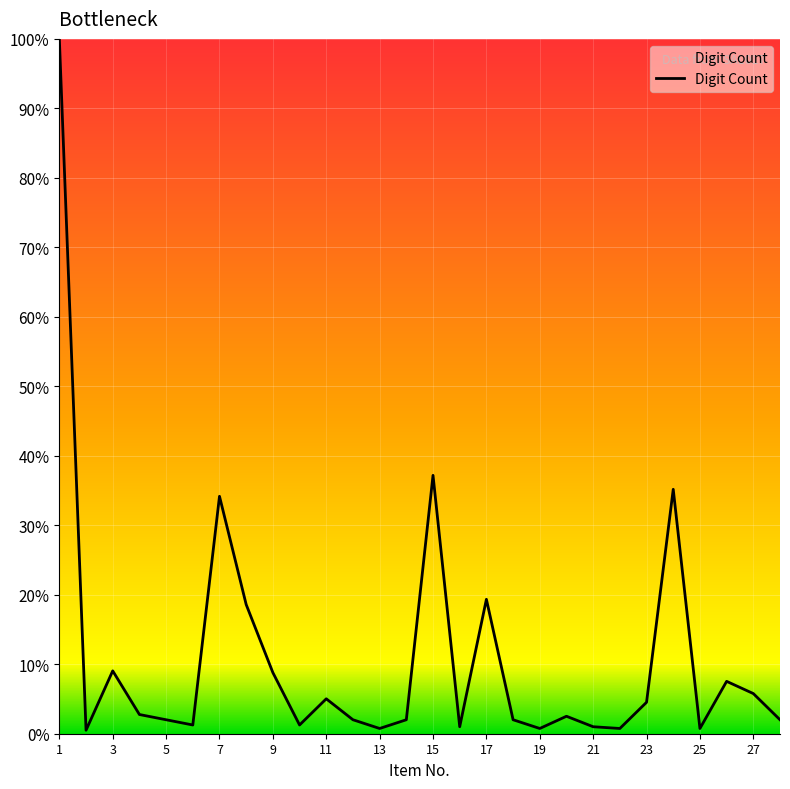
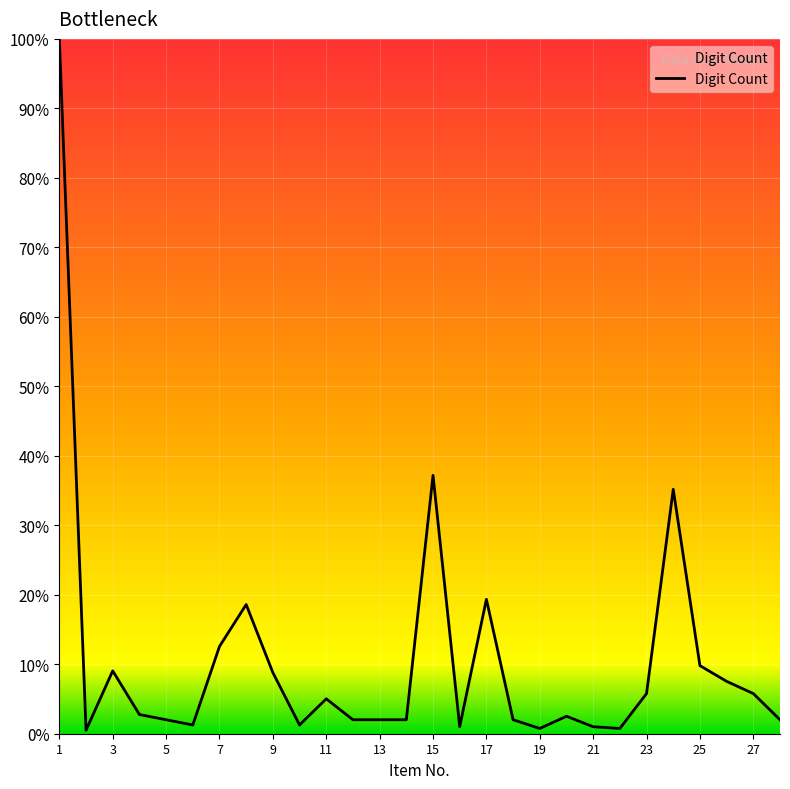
  {
    "1": "100%",
    "3": "9%",
    "5": "2%",
-   "7": "34%",
+   "7": "13%",
    "9": "9%",
    "11": "5%",
-   "13": "1%",
+   "13": "2%",
    "15": "37%",
    "17": "19%",
    "19": "1%",
    "21": "1%",
-   "23": "5%",
-   "25": "1%",
+   "23": "6%",
+   "25": "10%",
    "27": "6%"
  }
